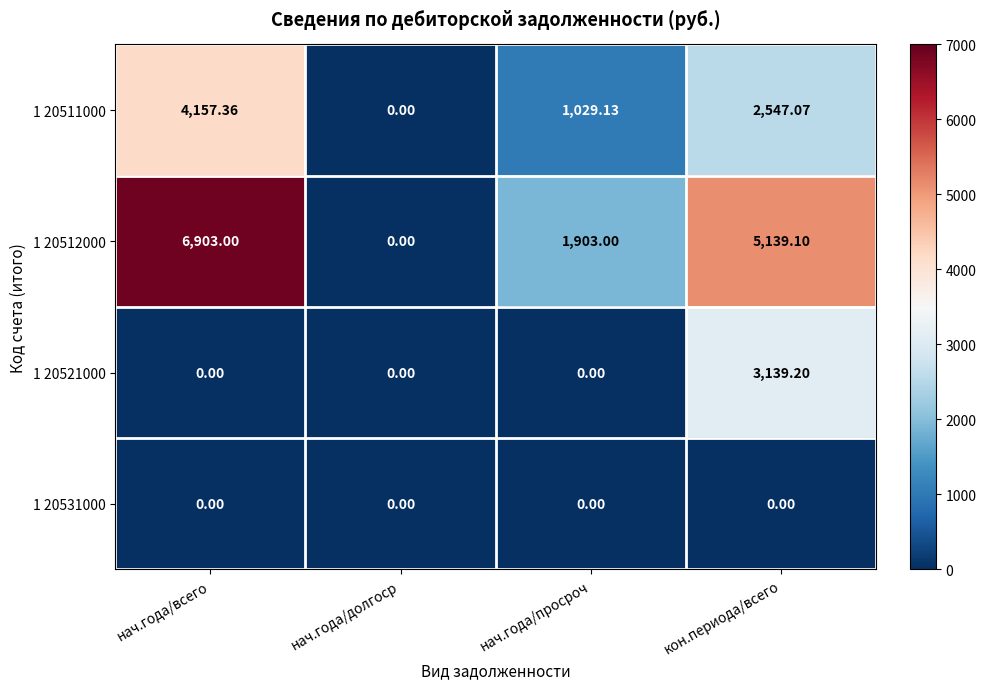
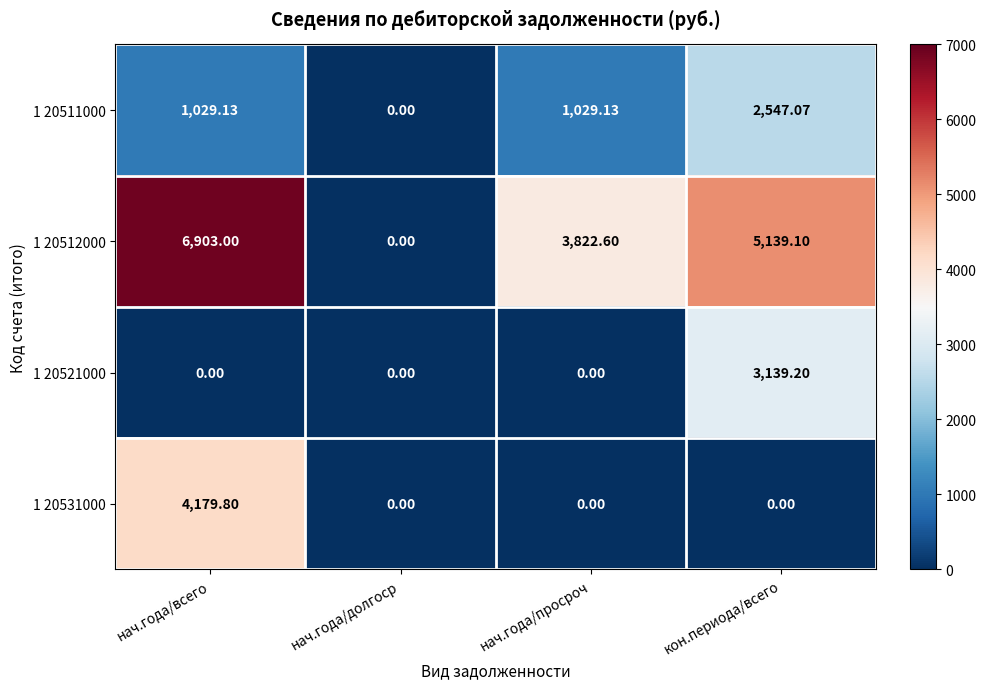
  {
    "1 20511000": {
-     "нач.года/всего": "4,157.36",
+     "нач.года/всего": "1,029.13",
      "нач.года/долгоср": "0.00",
      "нач.года/просроч": "1,029.13",
      "кон.периода/всего": "2,547.07"
    },
    "1 20512000": {
      "нач.года/всего": "6,903.00",
      "нач.года/долгоср": "0.00",
-     "нач.года/просроч": "1,903.00",
+     "нач.года/просроч": "3,822.60",
      "кон.периода/всего": "5,139.10"
    },
    "1 20521000": {
      "нач.года/всего": "0.00",
      "нач.года/долгоср": "0.00",
      "нач.года/просроч": "0.00",
      "кон.периода/всего": "3,139.20"
    },
    "1 20531000": {
-     "нач.года/всего": "0.00",
+     "нач.года/всего": "4,179.80",
      "нач.года/долгоср": "0.00",
      "нач.года/просроч": "0.00",
      "кон.периода/всего": "0.00"
    }
  }
